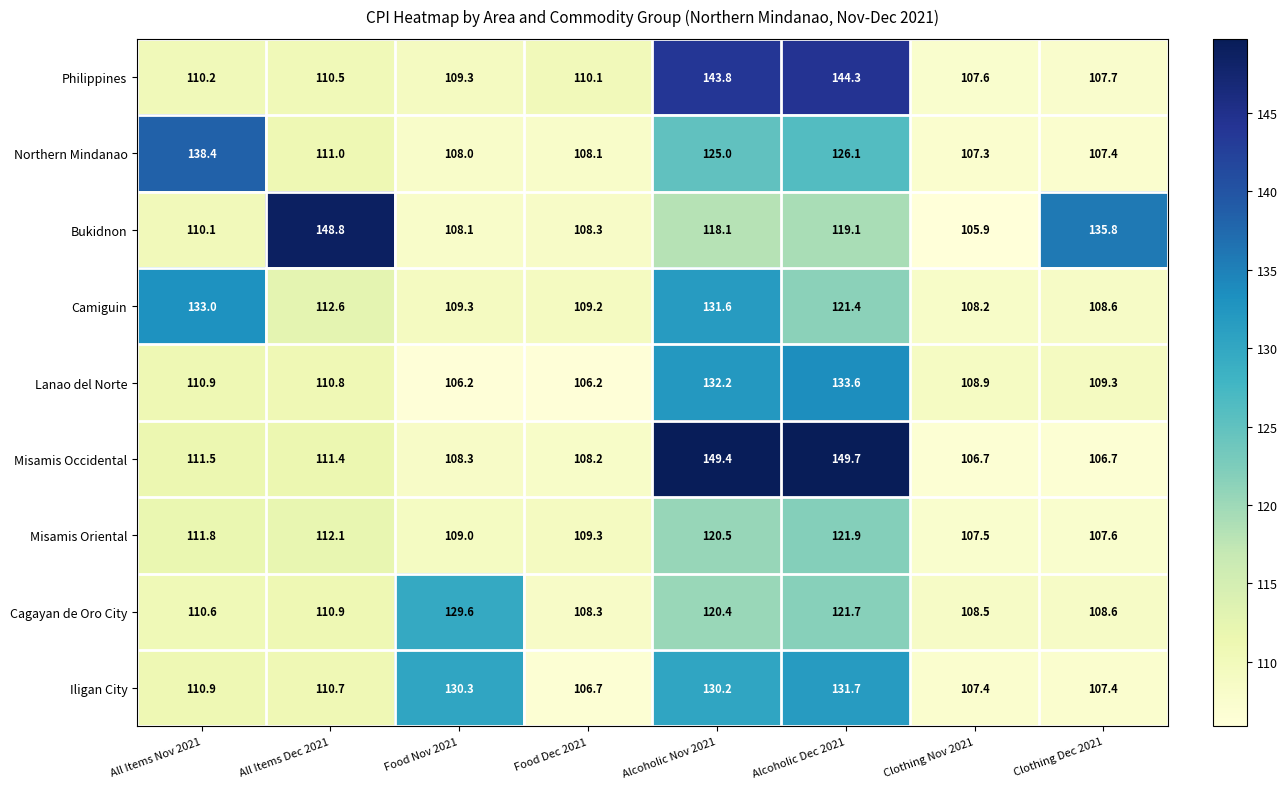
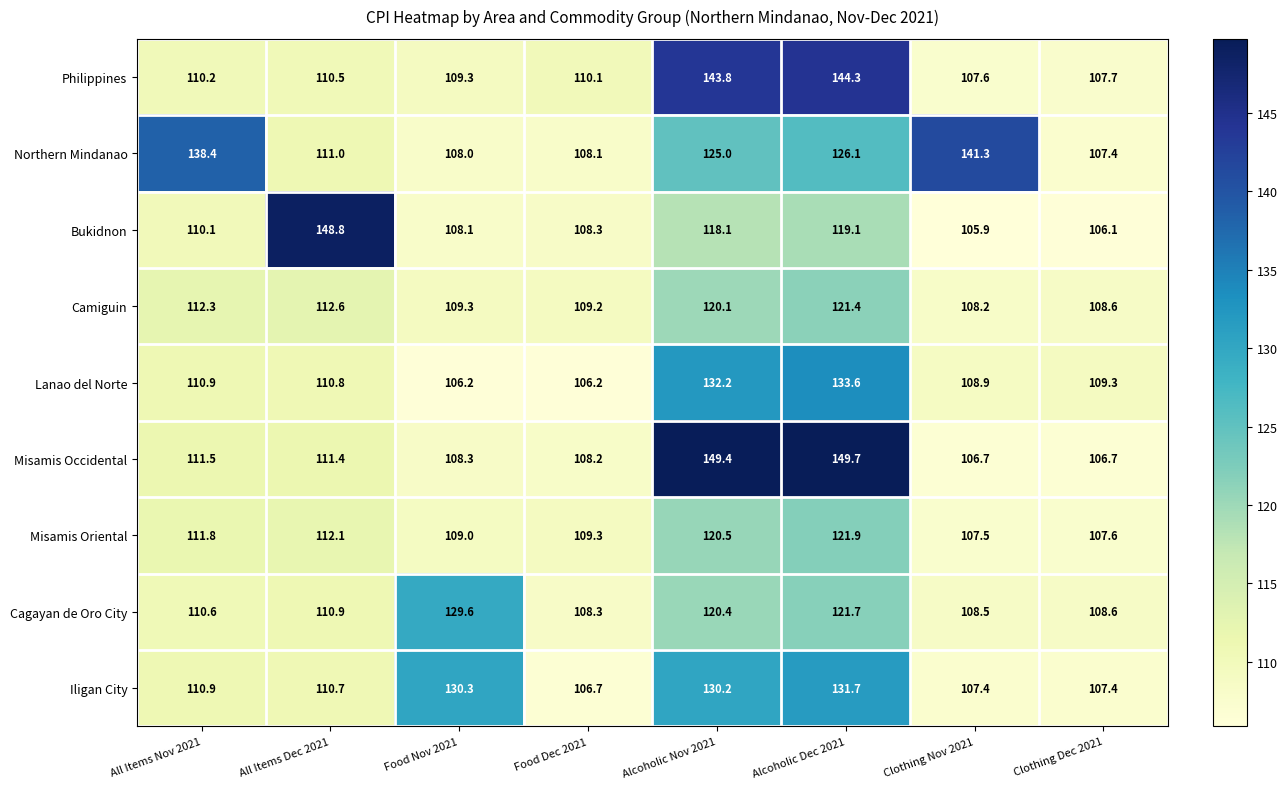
  {
    "Philippines": {
      "All Items Nov 2021": 110.2,
      "All Items Dec 2021": 110.5,
      "Food Nov 2021": 109.3,
      "Food Dec 2021": 110.1,
      "Alcoholic Nov 2021": 143.8,
      "Alcoholic Dec 2021": 144.3,
      "Clothing Nov 2021": 107.6,
      "Clothing Dec 2021": 107.7
    },
    "Northern Mindanao": {
      "All Items Nov 2021": 138.4,
      "All Items Dec 2021": 111.0,
      "Food Nov 2021": 108.0,
      "Food Dec 2021": 108.1,
      "Alcoholic Nov 2021": 125.0,
      "Alcoholic Dec 2021": 126.1,
-     "Clothing Nov 2021": 107.3,
+     "Clothing Nov 2021": 141.3,
      "Clothing Dec 2021": 107.4
    },
    "Bukidnon": {
      "All Items Nov 2021": 110.1,
      "All Items Dec 2021": 148.8,
      "Food Nov 2021": 108.1,
      "Food Dec 2021": 108.3,
      "Alcoholic Nov 2021": 118.1,
      "Alcoholic Dec 2021": 119.1,
      "Clothing Nov 2021": 105.9,
-     "Clothing Dec 2021": 135.8
+     "Clothing Dec 2021": 106.1
    },
    "Camiguin": {
-     "All Items Nov 2021": 133.0,
+     "All Items Nov 2021": 112.3,
      "All Items Dec 2021": 112.6,
      "Food Nov 2021": 109.3,
      "Food Dec 2021": 109.2,
-     "Alcoholic Nov 2021": 131.6,
+     "Alcoholic Nov 2021": 120.1,
      "Alcoholic Dec 2021": 121.4,
      "Clothing Nov 2021": 108.2,
      "Clothing Dec 2021": 108.6
    },
    "Lanao del Norte": {
      "All Items Nov 2021": 110.9,
      "All Items Dec 2021": 110.8,
      "Food Nov 2021": 106.2,
      "Food Dec 2021": 106.2,
      "Alcoholic Nov 2021": 132.2,
      "Alcoholic Dec 2021": 133.6,
      "Clothing Nov 2021": 108.9,
      "Clothing Dec 2021": 109.3
    },
    "Misamis Occidental": {
      "All Items Nov 2021": 111.5,
      "All Items Dec 2021": 111.4,
      "Food Nov 2021": 108.3,
      "Food Dec 2021": 108.2,
      "Alcoholic Nov 2021": 149.4,
      "Alcoholic Dec 2021": 149.7,
      "Clothing Nov 2021": 106.7,
      "Clothing Dec 2021": 106.7
    },
    "Misamis Oriental": {
      "All Items Nov 2021": 111.8,
      "All Items Dec 2021": 112.1,
      "Food Nov 2021": 109.0,
      "Food Dec 2021": 109.3,
      "Alcoholic Nov 2021": 120.5,
      "Alcoholic Dec 2021": 121.9,
      "Clothing Nov 2021": 107.5,
      "Clothing Dec 2021": 107.6
    },
    "Cagayan de Oro City": {
      "All Items Nov 2021": 110.6,
      "All Items Dec 2021": 110.9,
      "Food Nov 2021": 129.6,
      "Food Dec 2021": 108.3,
      "Alcoholic Nov 2021": 120.4,
      "Alcoholic Dec 2021": 121.7,
      "Clothing Nov 2021": 108.5,
      "Clothing Dec 2021": 108.6
    },
    "Iligan City": {
      "All Items Nov 2021": 110.9,
      "All Items Dec 2021": 110.7,
      "Food Nov 2021": 130.3,
      "Food Dec 2021": 106.7,
      "Alcoholic Nov 2021": 130.2,
      "Alcoholic Dec 2021": 131.7,
      "Clothing Nov 2021": 107.4,
      "Clothing Dec 2021": 107.4
    }
  }
